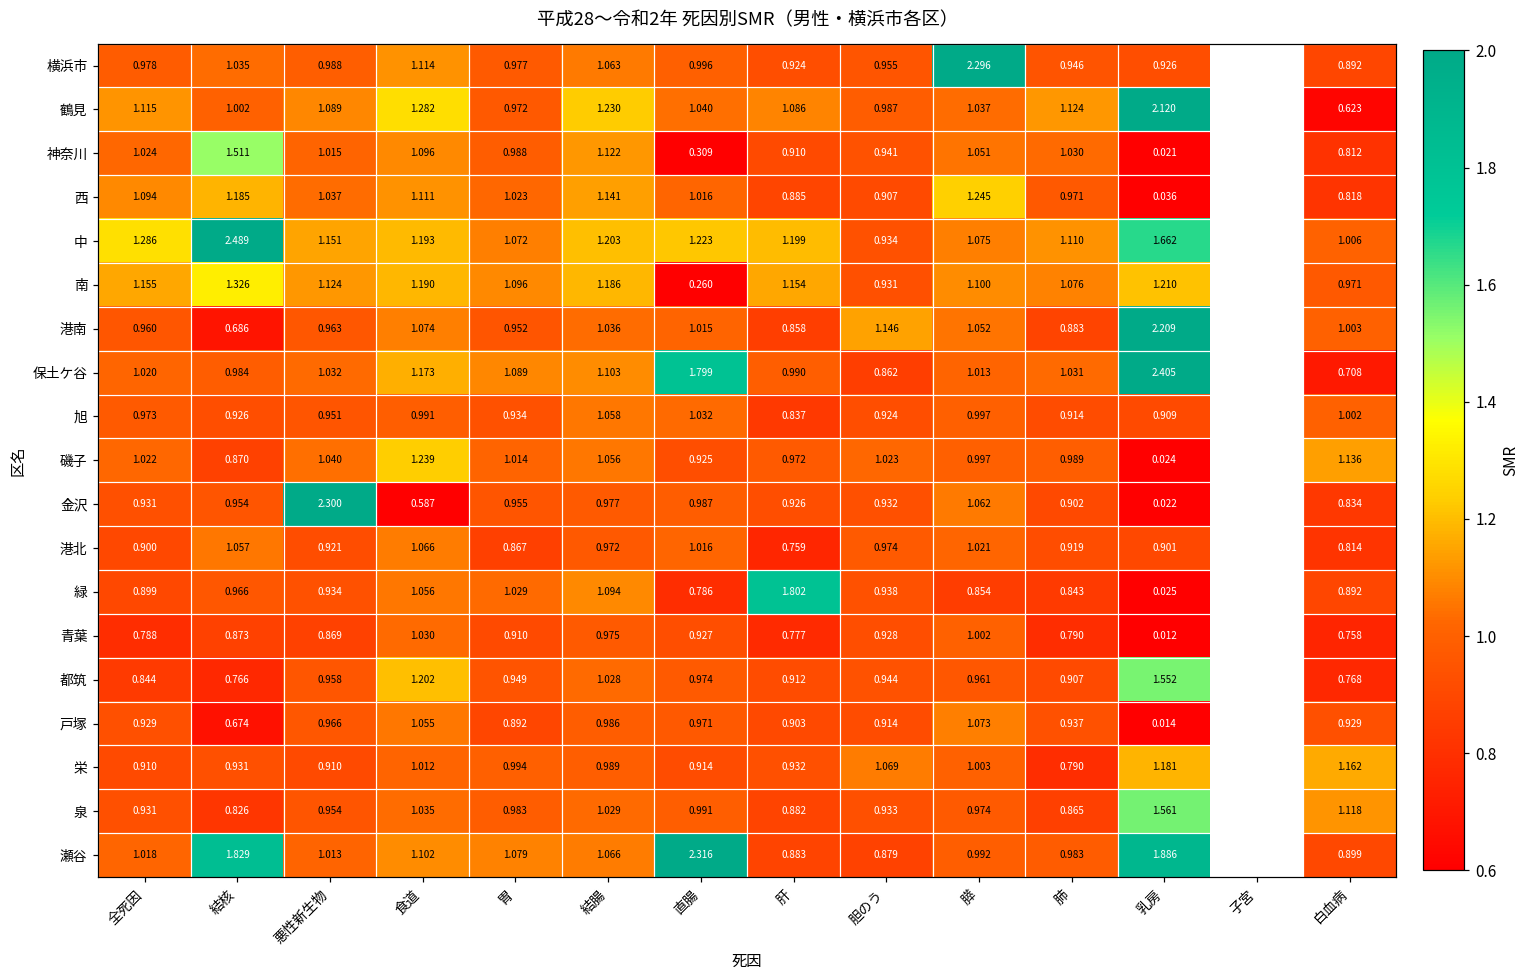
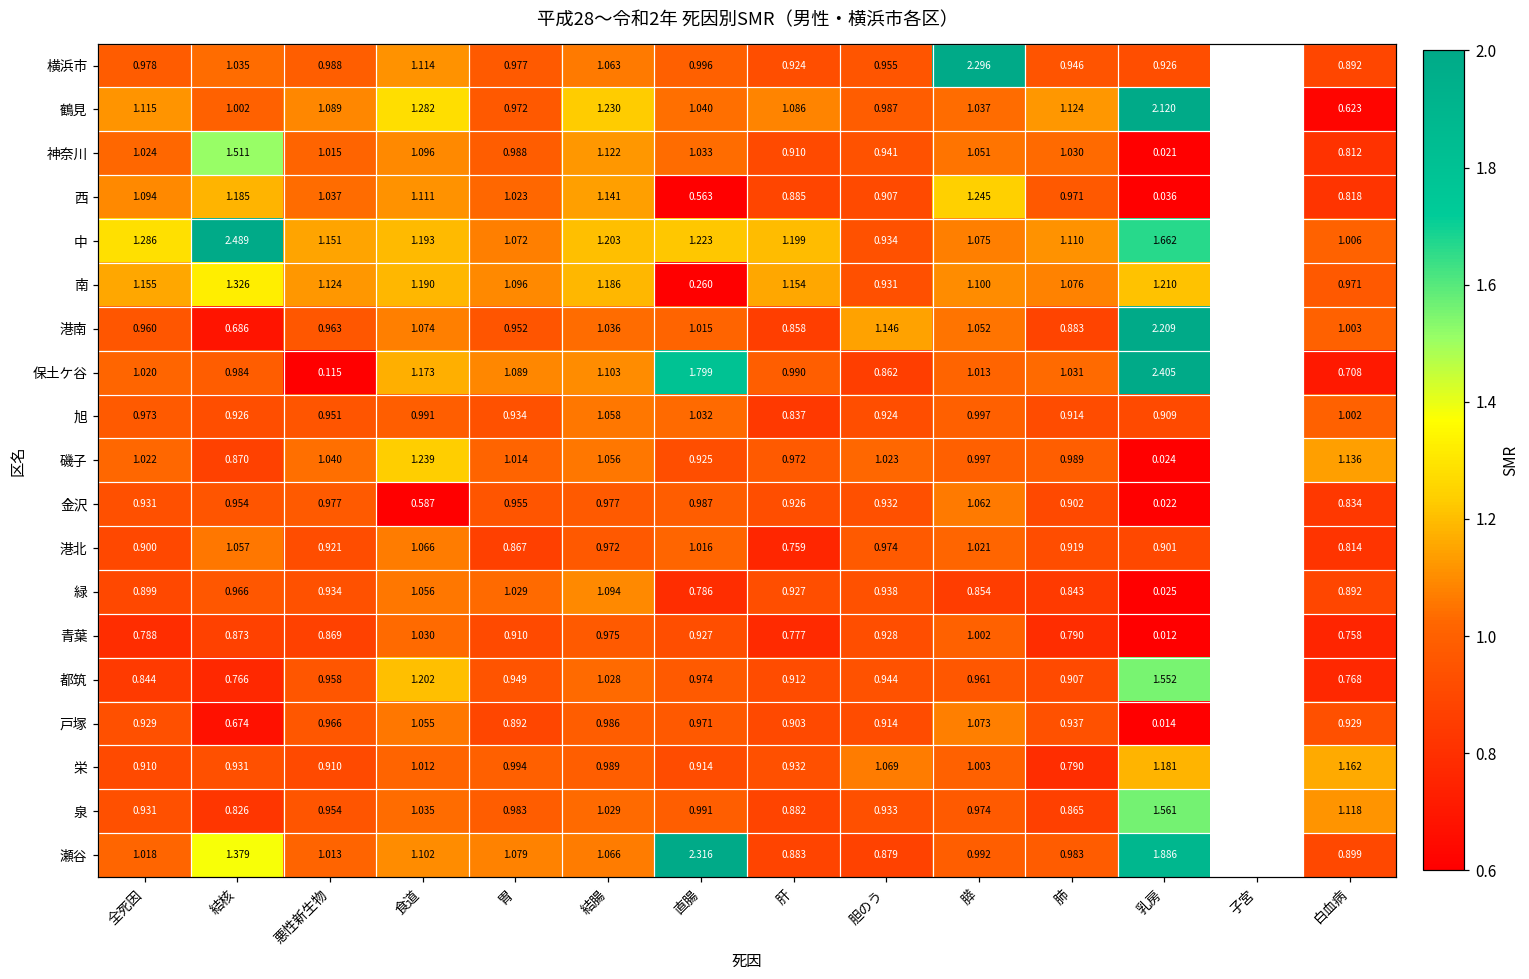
  {
    "神奈川": {
      "全死因": 1.024,
      "結核": 1.511,
      "悪性新生物": 1.015,
      "食道": 1.096,
      "胃": 0.988,
      "結腸": 1.122,
-     "直腸": 0.309,
+     "直腸": 1.033,
      "肝": 0.910,
      "胆のう": 0.941,
      "膵": 1.051,
      "肺": 1.030,
      "乳房": 0.021,
      "白血病": 0.812
    },
    "西": {
      "全死因": 1.094,
      "結核": 1.185,
      "悪性新生物": 1.037,
      "食道": 1.111,
      "胃": 1.023,
      "結腸": 1.141,
-     "直腸": 1.016,
+     "直腸": 0.563,
      "肝": 0.885,
      "胆のう": 0.907,
      "膵": 1.245,
      "肺": 0.971,
      "乳房": 0.036,
      "白血病": 0.818
    },
    "保土ケ谷": {
      "全死因": 1.020,
      "結核": 0.984,
-     "悪性新生物": 1.032,
+     "悪性新生物": 0.115,
      "食道": 1.173,
      "胃": 1.089,
      "結腸": 1.103,
      "直腸": 1.799,
      "肝": 0.990,
      "胆のう": 0.862,
      "膵": 1.013,
      "肺": 1.031,
      "乳房": 2.405,
      "白血病": 0.708
    },
    "金沢": {
      "全死因": 0.931,
      "結核": 0.954,
-     "悪性新生物": 2.300,
+     "悪性新生物": 0.977,
      "食道": 0.587,
      "胃": 0.955,
      "結腸": 0.977,
      "直腸": 0.987,
      "肝": 0.926,
      "胆のう": 0.932,
      "膵": 1.062,
      "肺": 0.902,
      "乳房": 0.022,
      "白血病": 0.834
    },
    "緑": {
      "全死因": 0.899,
      "結核": 0.966,
      "悪性新生物": 0.934,
      "食道": 1.056,
      "胃": 1.029,
      "結腸": 1.094,
      "直腸": 0.786,
-     "肝": 1.802,
+     "肝": 0.927,
      "胆のう": 0.938,
      "膵": 0.854,
      "肺": 0.843,
      "乳房": 0.025,
      "白血病": 0.892
    },
    "瀬谷": {
      "全死因": 1.018,
-     "結核": 1.829,
+     "結核": 1.379,
      "悪性新生物": 1.013,
      "食道": 1.102,
      "胃": 1.079,
      "結腸": 1.066,
      "直腸": 2.316,
      "肝": 0.883,
      "胆のう": 0.879,
      "膵": 0.992,
      "肺": 0.983,
      "乳房": 1.886,
      "白血病": 0.899
    }
  }
